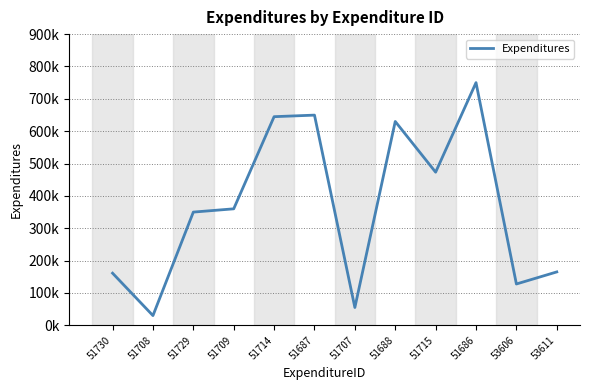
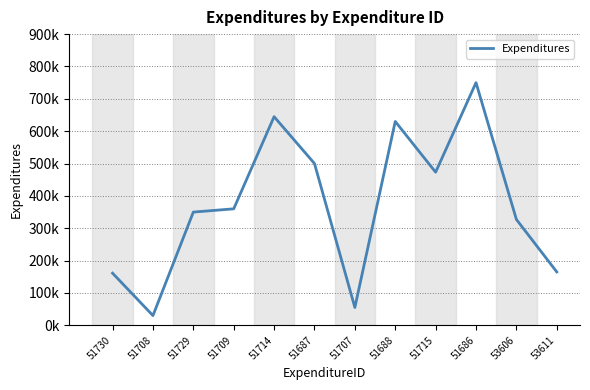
  {
    "51730": 160000,
    "51708": 30000,
    "51729": 350000,
    "51709": 360000,
    "51714": 640000,
-   "51687": 650000,
+   "51687": 500000,
    "51707": 60000,
    "51688": 630000,
    "51715": 470000,
    "51686": 750000,
-   "53606": 130000,
+   "53606": 330000,
    "53611": 160000
  }
